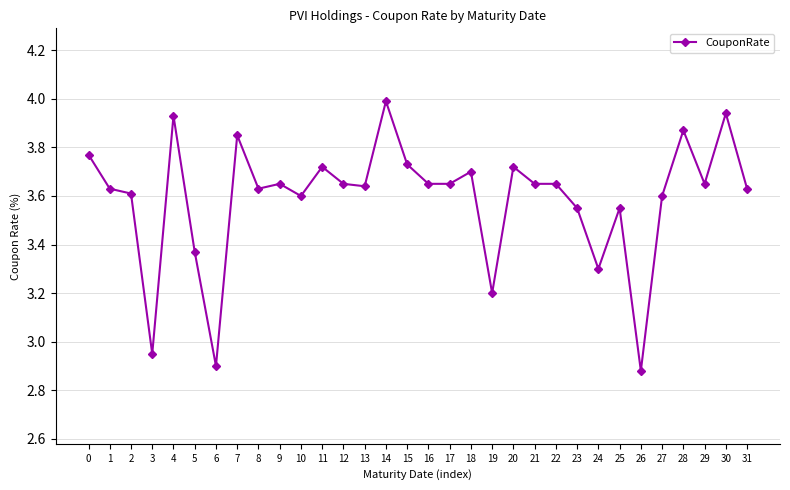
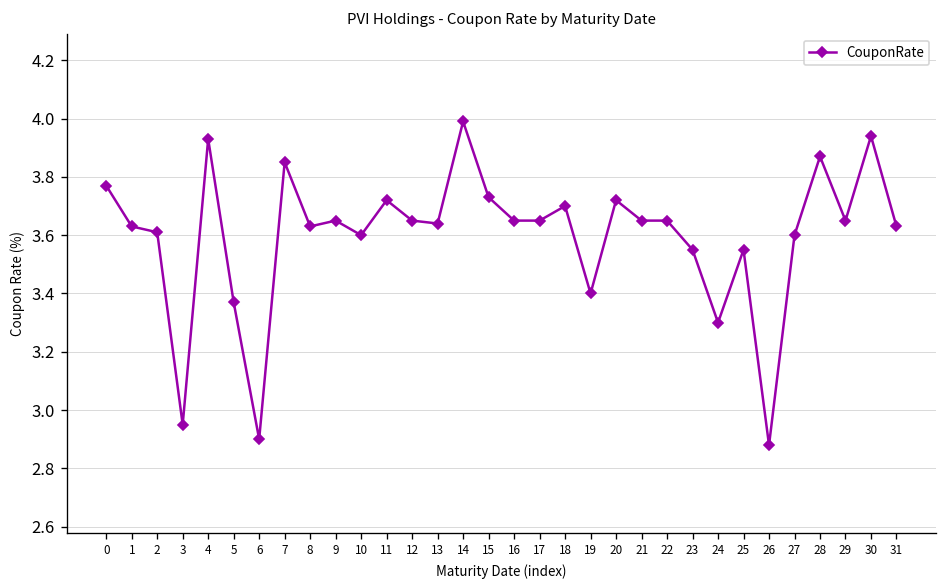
  {
    "0": 3.77,
    "1": 3.63,
    "2": 3.6,
    "3": 2.95,
    "4": 3.93,
    "5": 3.37,
    "6": 2.9,
    "7": 3.85,
    "8": 3.63,
    "9": 3.65,
    "10": 3.6,
    "11": 3.72,
    "12": 3.65,
    "13": 3.64,
    "14": 4.0,
    "15": 3.73,
    "16": 3.65,
    "17": 3.65,
    "18": 3.7,
-   "19": 3.2,
+   "19": 3.4,
    "20": 3.72,
    "21": 3.65,
    "22": 3.65,
    "23": 3.55,
    "24": 3.3,
    "25": 3.55,
    "26": 2.88,
    "27": 3.6,
    "28": 3.87,
    "29": 3.65,
    "30": 3.94,
    "31": 3.63
  }
